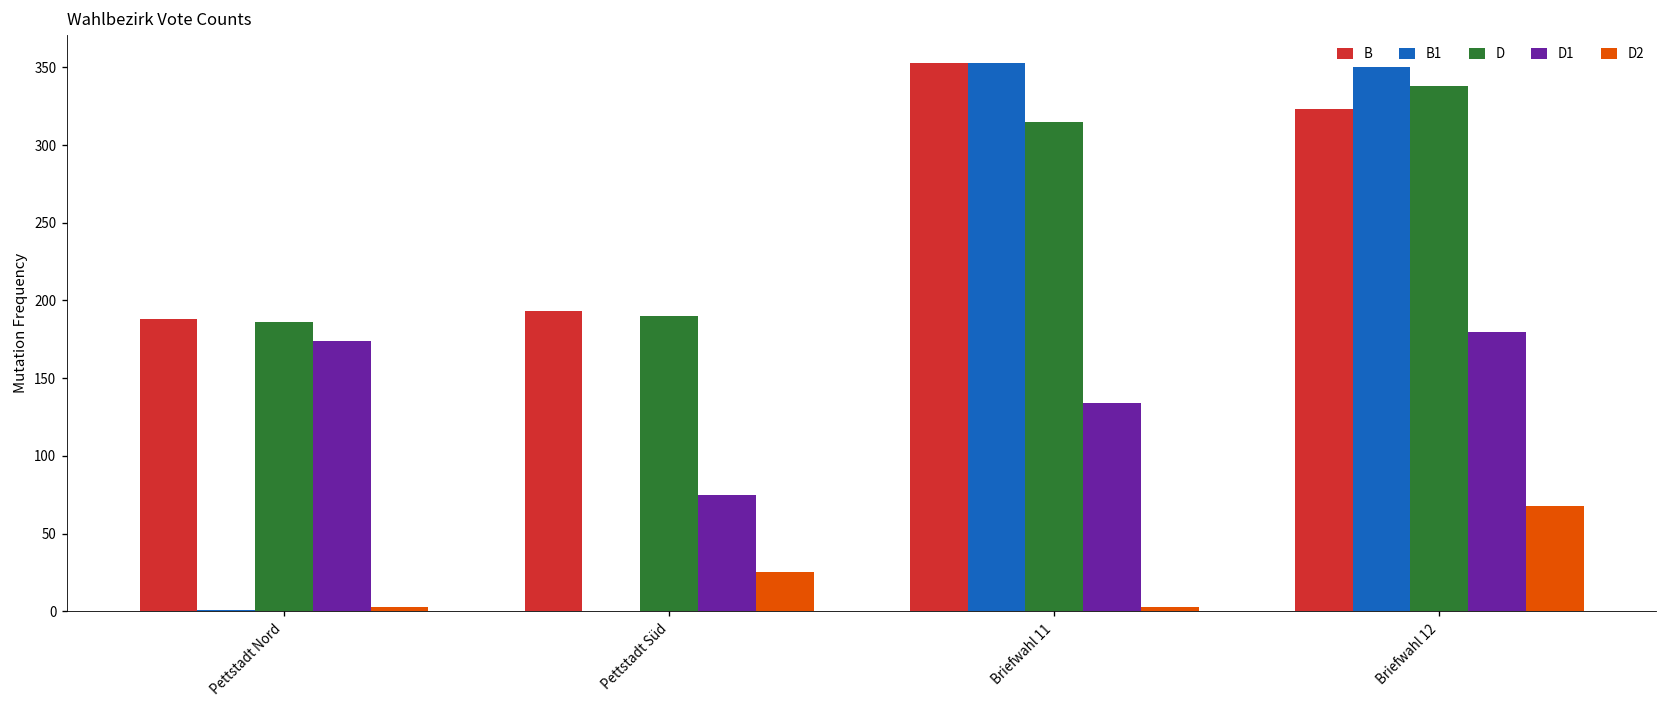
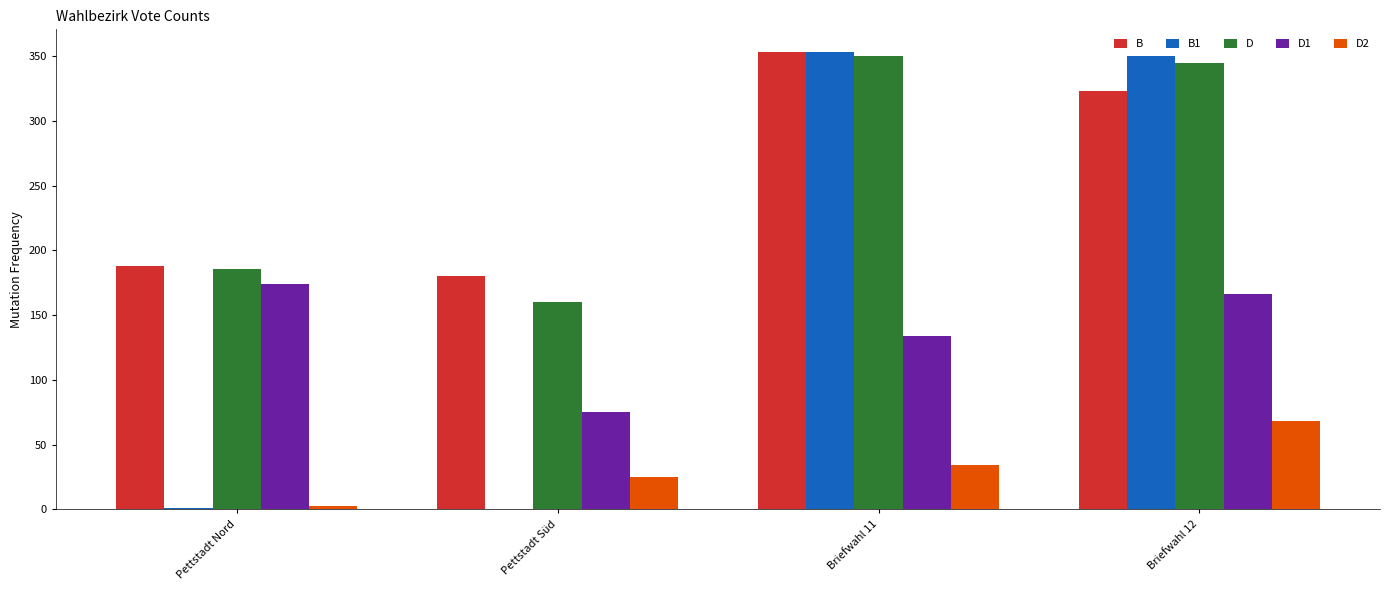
  {
    "B": {
      "Pettstadt Nord": 188,
-     "Pettstadt Süd": 193,
+     "Pettstadt Süd": 180,
      "Briefwahl 11": 353,
      "Briefwahl 12": 323
    },
    "B1": {
      "Pettstadt Süd": 0,
      "Briefwahl 11": 353,
      "Briefwahl 12": 350
    },
    "D": {
      "Pettstadt Nord": 186,
-     "Pettstadt Süd": 190,
-     "Briefwahl 11": 315,
-     "Briefwahl 12": 338
+     "Pettstadt Süd": 160,
+     "Briefwahl 11": 350,
+     "Briefwahl 12": 345
    },
    "D1": {
      "Pettstadt Nord": 174,
      "Pettstadt Süd": 75,
      "Briefwahl 11": 134,
-     "Briefwahl 12": 180
+     "Briefwahl 12": 166
    },
    "D2": {
      "Pettstadt Nord": 3,
      "Pettstadt Süd": 25,
-     "Briefwahl 11": 3,
+     "Briefwahl 11": 34,
      "Briefwahl 12": 68
    }
  }
